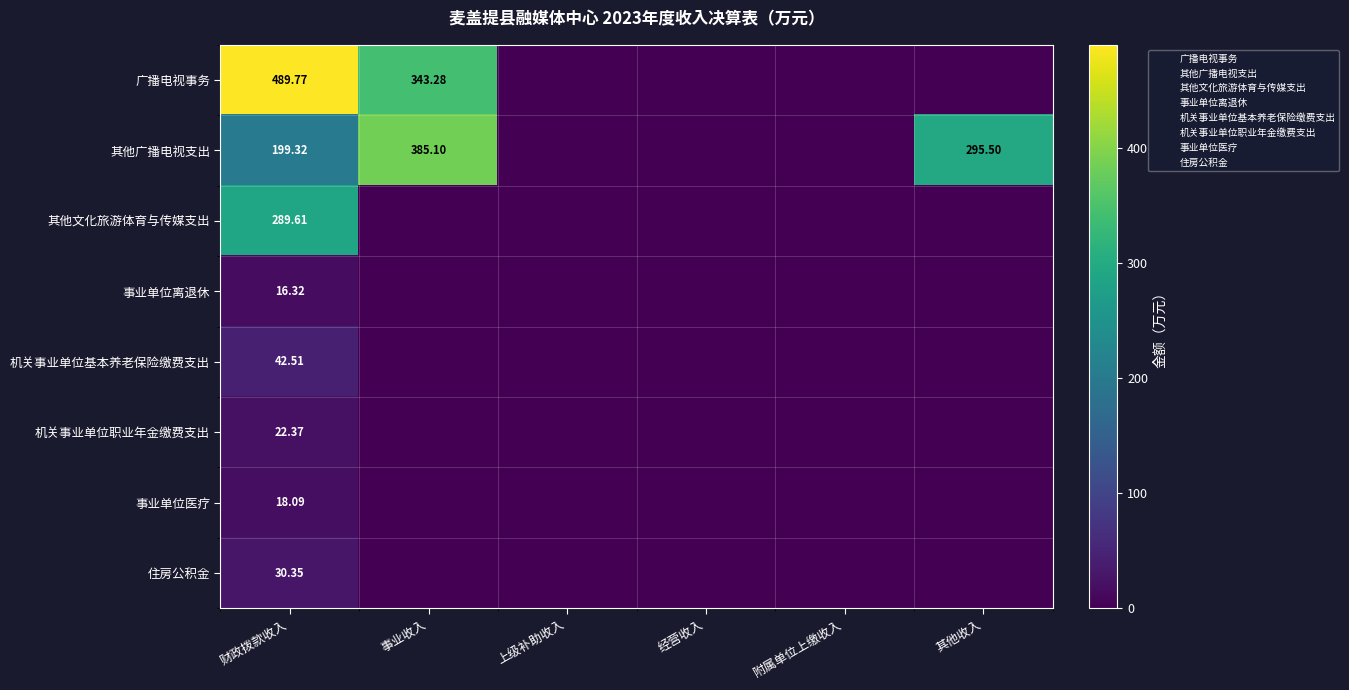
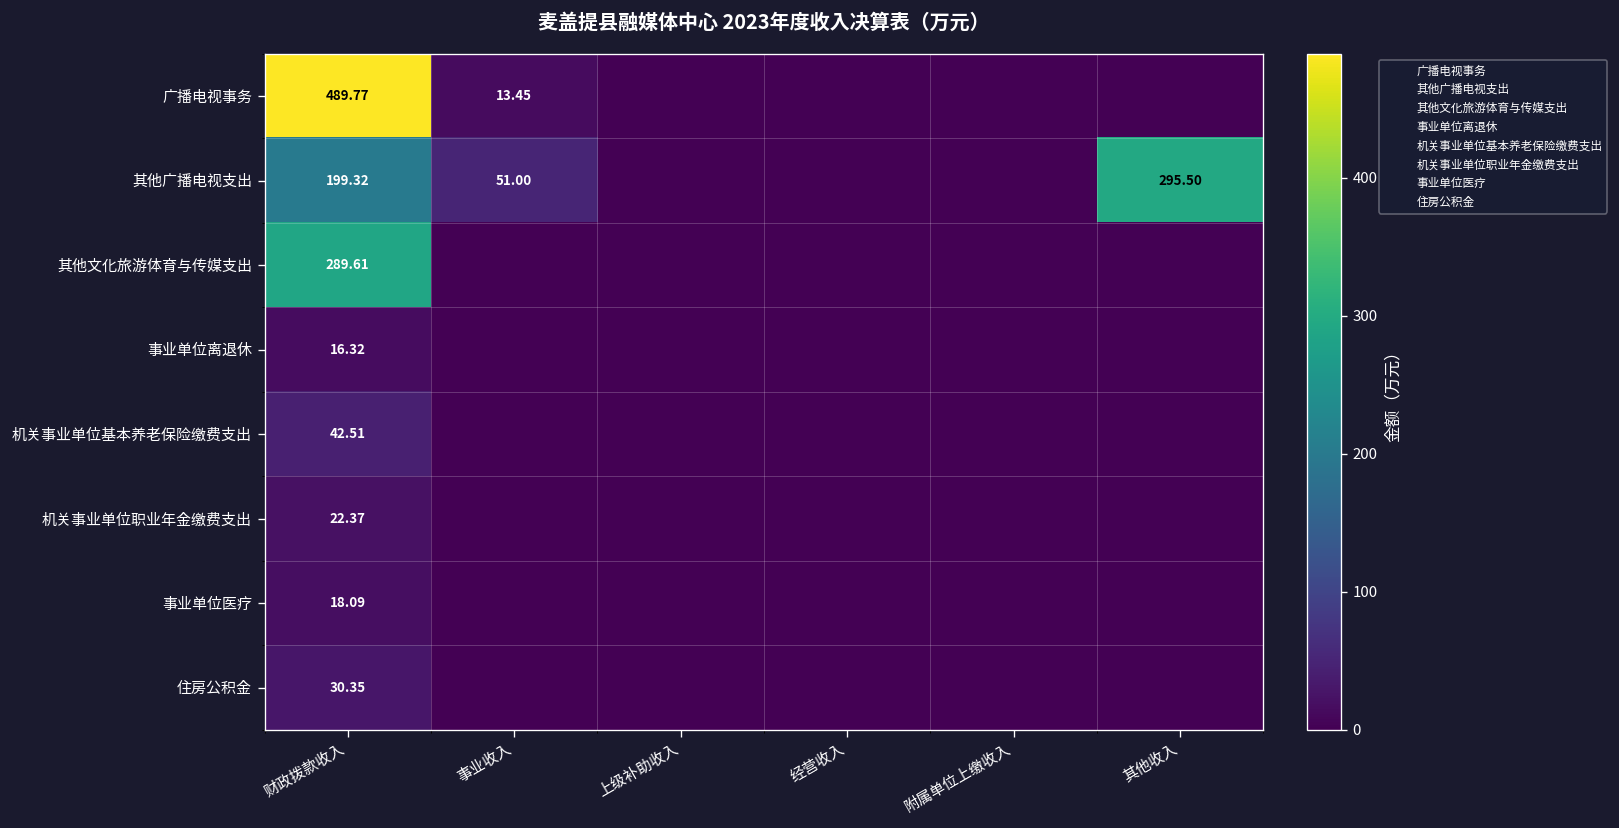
  {
    "广播电视事务": {
      "财政拨款收入": 489.77,
-     "事业收入": 343.28
+     "事业收入": 13.45
    },
    "其他广播电视支出": {
      "财政拨款收入": 199.32,
-     "事业收入": 385.10,
+     "事业收入": 51.00,
      "其他收入": 295.50
    },
    "其他文化旅游体育与传媒支出": {
      "财政拨款收入": 289.61
    },
    "事业单位离退休": {
      "财政拨款收入": 16.32
    },
    "机关事业单位基本养老保险缴费支出": {
      "财政拨款收入": 42.51
    },
    "机关事业单位职业年金缴费支出": {
      "财政拨款收入": 22.37
    },
    "事业单位医疗": {
      "财政拨款收入": 18.09
    },
    "住房公积金": {
      "财政拨款收入": 30.35
    }
  }
